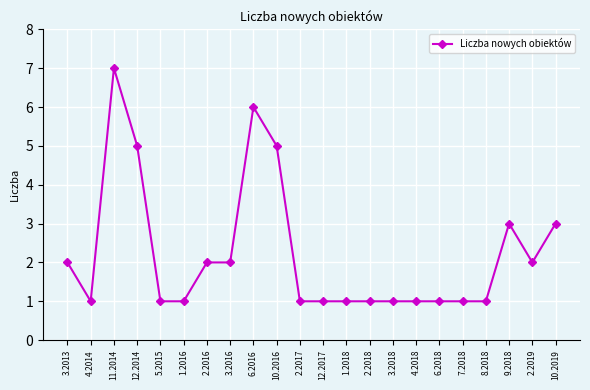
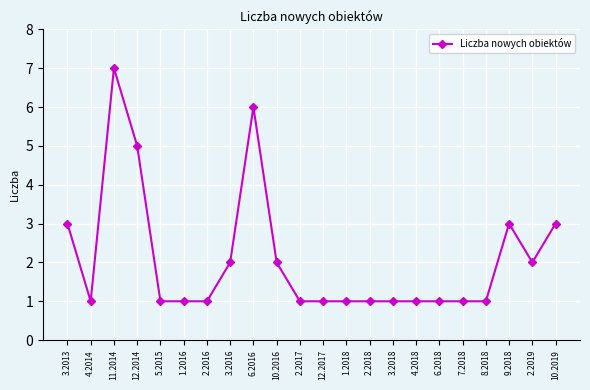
  {
-   "3.2013": 2,
+   "3.2013": 3,
    "4.2014": 1,
    "11.2014": 7,
    "12.2014": 5,
    "5.2015": 1,
    "1.2016": 1,
-   "2.2016": 2,
+   "2.2016": 1,
    "3.2016": 2,
    "6.2016": 6,
-   "10.2016": 5,
+   "10.2016": 2,
    "2.2017": 1,
    "12.2017": 1,
    "1.2018": 1,
    "2.2018": 1,
    "3.2018": 1,
    "4.2018": 1,
    "6.2018": 1,
    "7.2018": 1,
    "8.2018": 1,
    "9.2018": 3,
    "2.2019": 2,
    "10.2019": 3
  }
